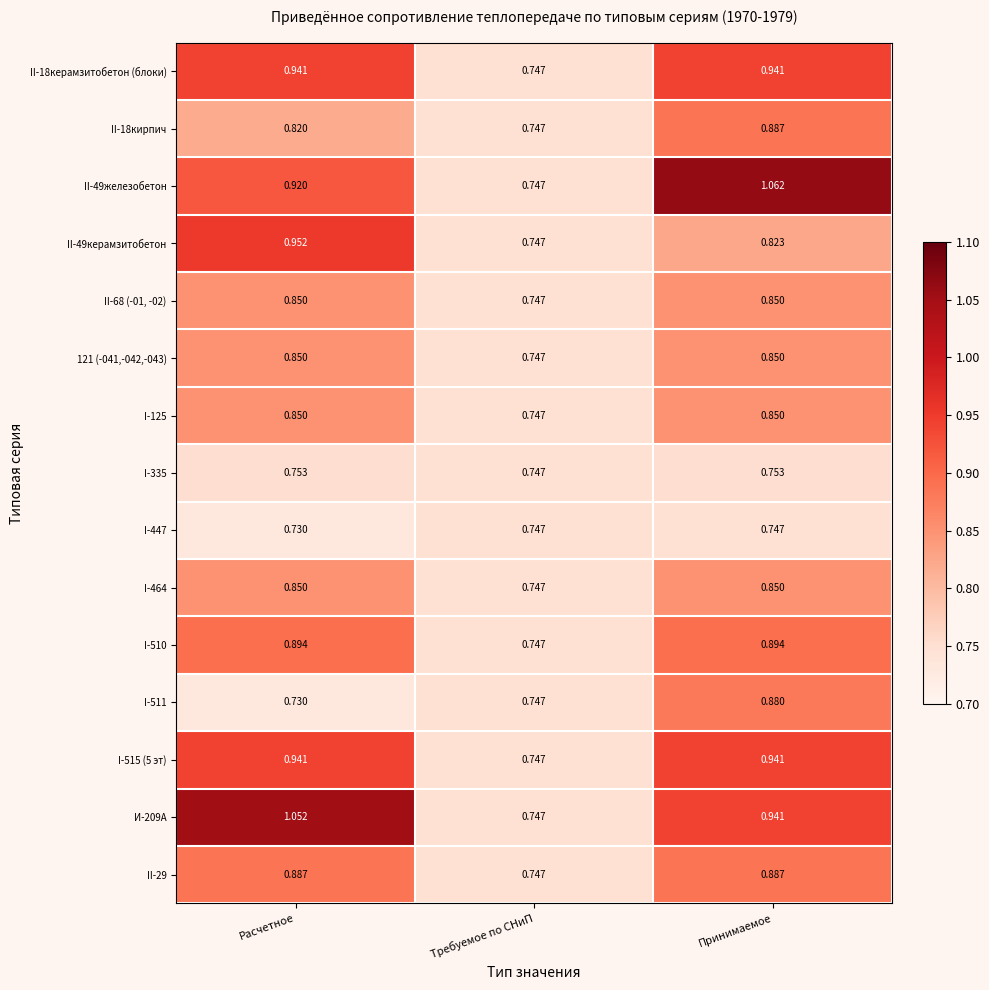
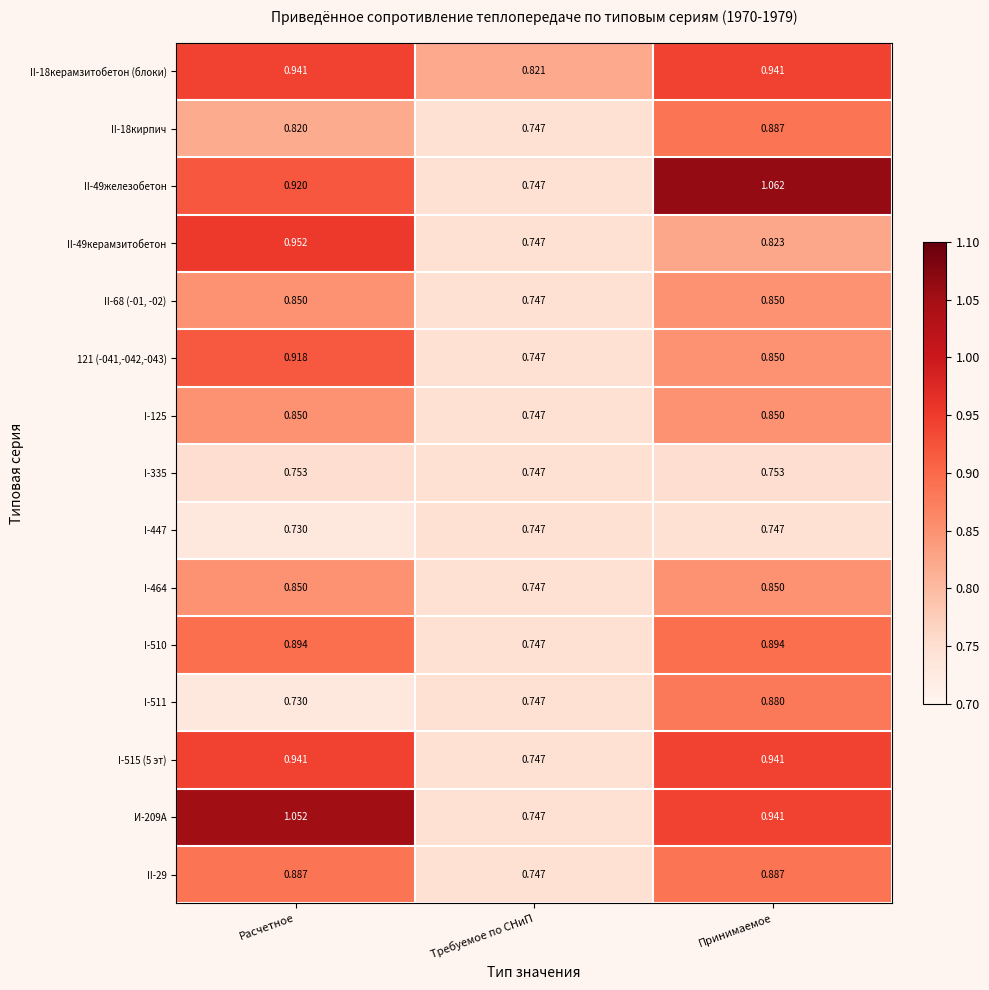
  {
    "II-18керамзитобетон (блоки)": {
      "Расчетное": 0.941,
-     "Требуемое по СНиП": 0.747,
+     "Требуемое по СНиП": 0.821,
      "Принимаемое": 0.941
    },
    "II-18кирпич": {
      "Расчетное": 0.820,
      "Требуемое по СНиП": 0.747,
      "Принимаемое": 0.887
    },
    "II-49железобетон": {
      "Расчетное": 0.920,
      "Требуемое по СНиП": 0.747,
      "Принимаемое": 1.062
    },
    "II-49керамзитобетон": {
      "Расчетное": 0.952,
      "Требуемое по СНиП": 0.747,
      "Принимаемое": 0.823
    },
    "II-68 (-01, -02)": {
      "Расчетное": 0.850,
      "Требуемое по СНиП": 0.747,
      "Принимаемое": 0.850
    },
    "121 (-041,-042,-043)": {
-     "Расчетное": 0.850,
+     "Расчетное": 0.918,
      "Требуемое по СНиП": 0.747,
      "Принимаемое": 0.850
    },
    "I-125": {
      "Расчетное": 0.850,
      "Требуемое по СНиП": 0.747,
      "Принимаемое": 0.850
    },
    "I-335": {
      "Расчетное": 0.753,
      "Требуемое по СНиП": 0.747,
      "Принимаемое": 0.753
    },
    "I-447": {
      "Расчетное": 0.730,
      "Требуемое по СНиП": 0.747,
      "Принимаемое": 0.747
    },
    "I-464": {
      "Расчетное": 0.850,
      "Требуемое по СНиП": 0.747,
      "Принимаемое": 0.850
    },
    "I-510": {
      "Расчетное": 0.894,
      "Требуемое по СНиП": 0.747,
      "Принимаемое": 0.894
    },
    "I-511": {
      "Расчетное": 0.730,
      "Требуемое по СНиП": 0.747,
      "Принимаемое": 0.880
    },
    "I-515 (5 эт)": {
      "Расчетное": 0.941,
      "Требуемое по СНиП": 0.747,
      "Принимаемое": 0.941
    },
    "И-209А": {
      "Расчетное": 1.052,
      "Требуемое по СНиП": 0.747,
      "Принимаемое": 0.941
    },
    "II-29": {
      "Расчетное": 0.887,
      "Требуемое по СНиП": 0.747,
      "Принимаемое": 0.887
    }
  }
